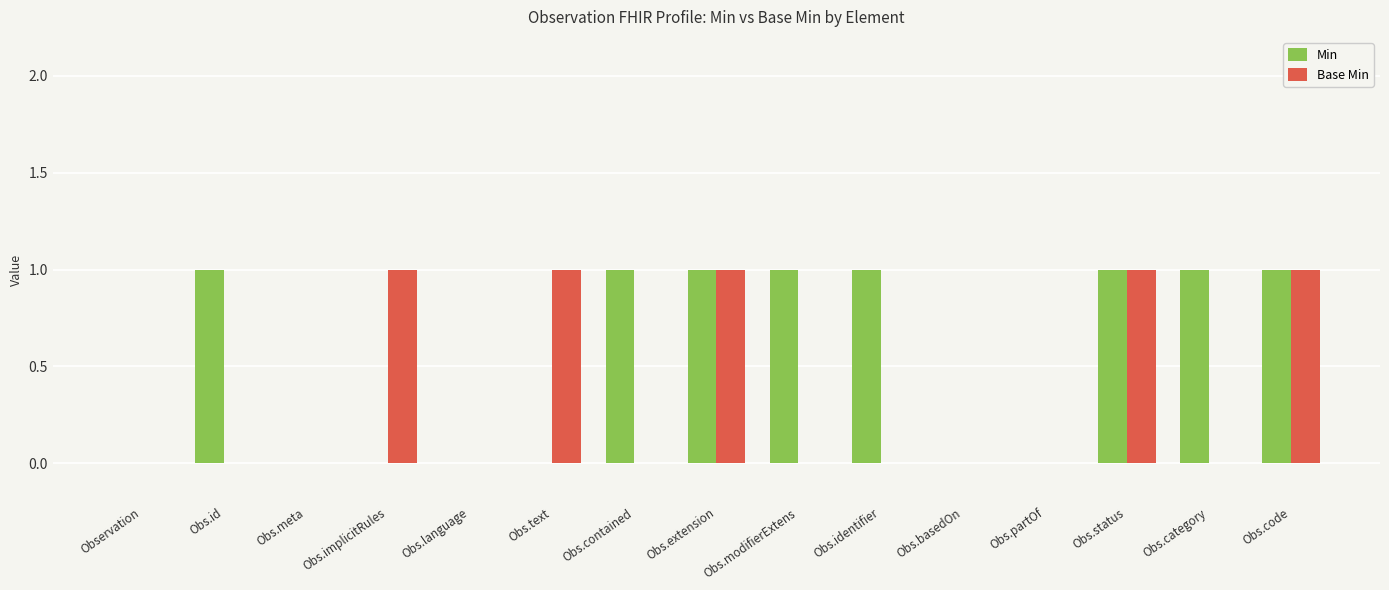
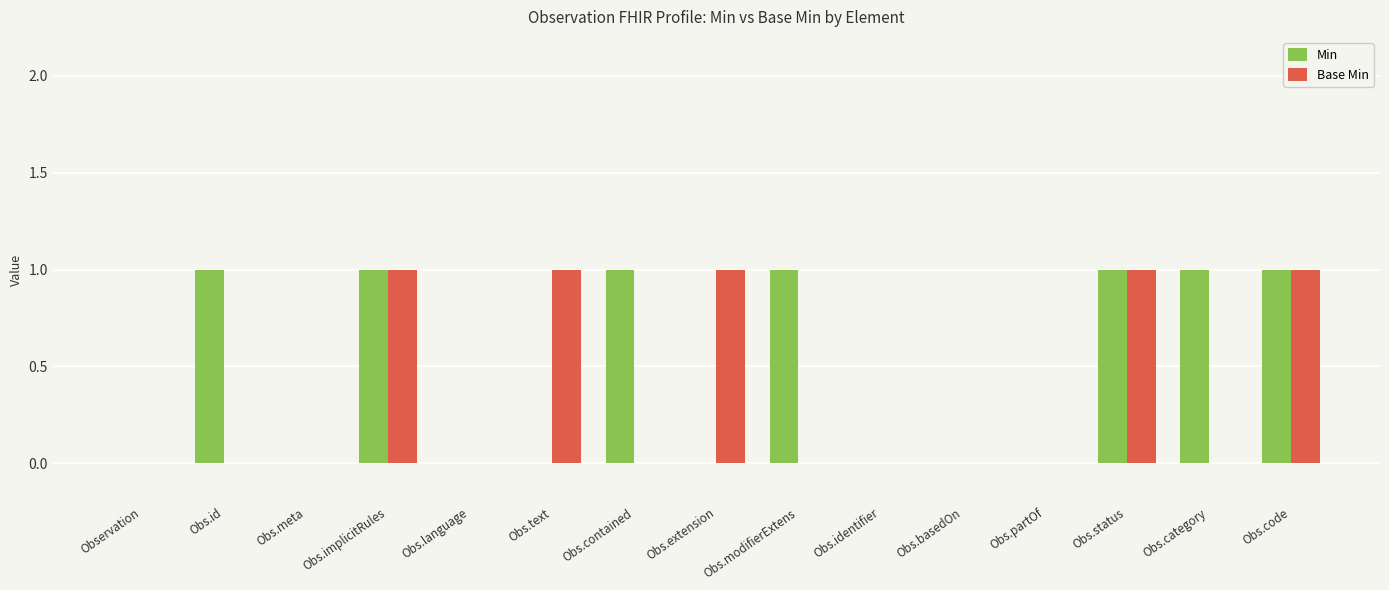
  {
    "Min": {
      "Observation": 0,
      "Obs.id": 1,
      "Obs.meta": 0,
-     "Obs.implicitRules": 0,
+     "Obs.implicitRules": 1,
      "Obs.language": 0,
      "Obs.text": 0,
      "Obs.contained": 1,
-     "Obs.extension": 1,
+     "Obs.extension": 0,
      "Obs.modifierExtens": 1,
-     "Obs.identifier": 1,
+     "Obs.identifier": 0,
      "Obs.basedOn": 0,
      "Obs.partOf": 0,
      "Obs.status": 1,
      "Obs.category": 1,
      "Obs.code": 1
    },
    "Base Min": {
      "Observation": 0,
      "Obs.id": 0,
      "Obs.meta": 0,
      "Obs.implicitRules": 1,
      "Obs.language": 0,
      "Obs.text": 1,
      "Obs.contained": 0,
      "Obs.extension": 1,
      "Obs.modifierExtens": 0,
      "Obs.identifier": 0,
      "Obs.basedOn": 0,
      "Obs.partOf": 0,
      "Obs.status": 1,
      "Obs.category": 0,
      "Obs.code": 1
    }
  }
